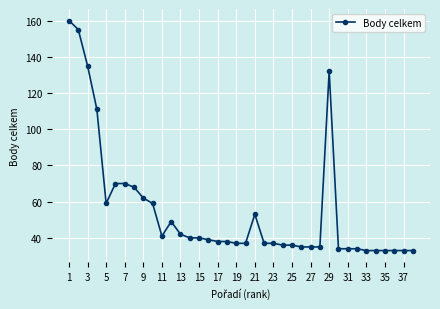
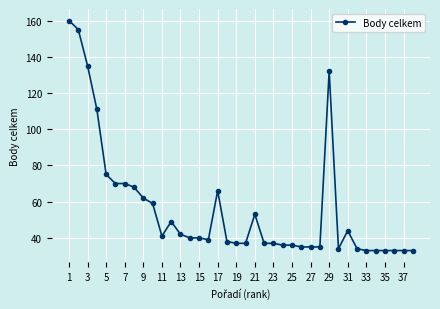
  {
    "1": 160,
    "3": 135,
-   "5": 59,
+   "5": 75,
    "7": 70,
    "9": 62,
    "11": 41,
    "13": 42,
    "15": 40,
-   "17": 38,
+   "17": 66,
    "19": 37,
    "21": 53,
    "23": 37,
    "25": 36,
    "27": 35,
    "29": 132,
-   "31": 34,
+   "31": 44,
    "33": 33,
    "35": 33,
    "37": 33
  }
